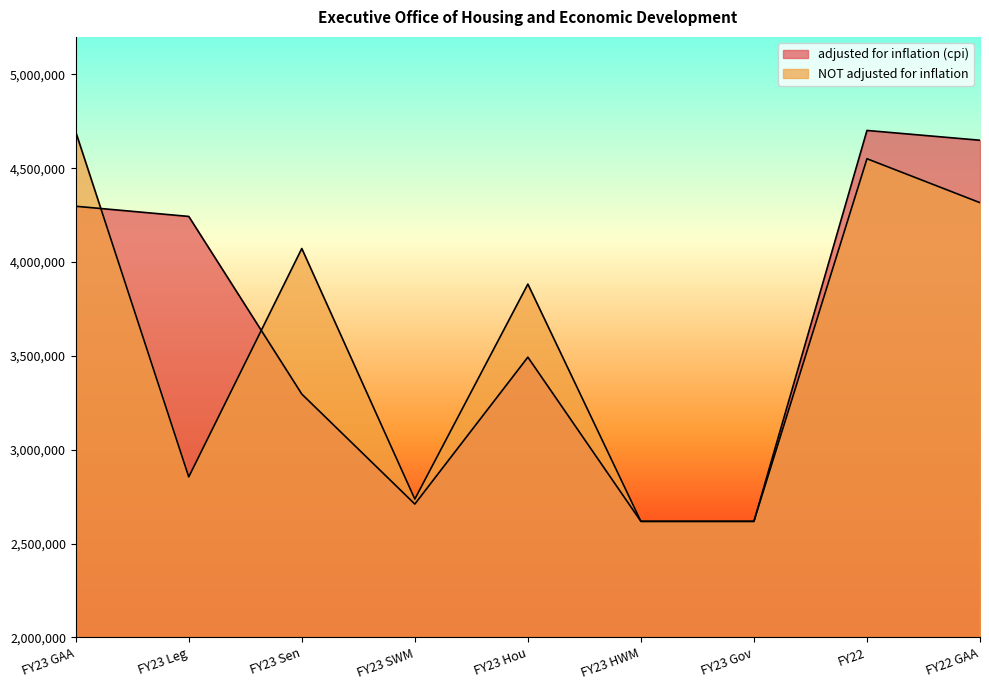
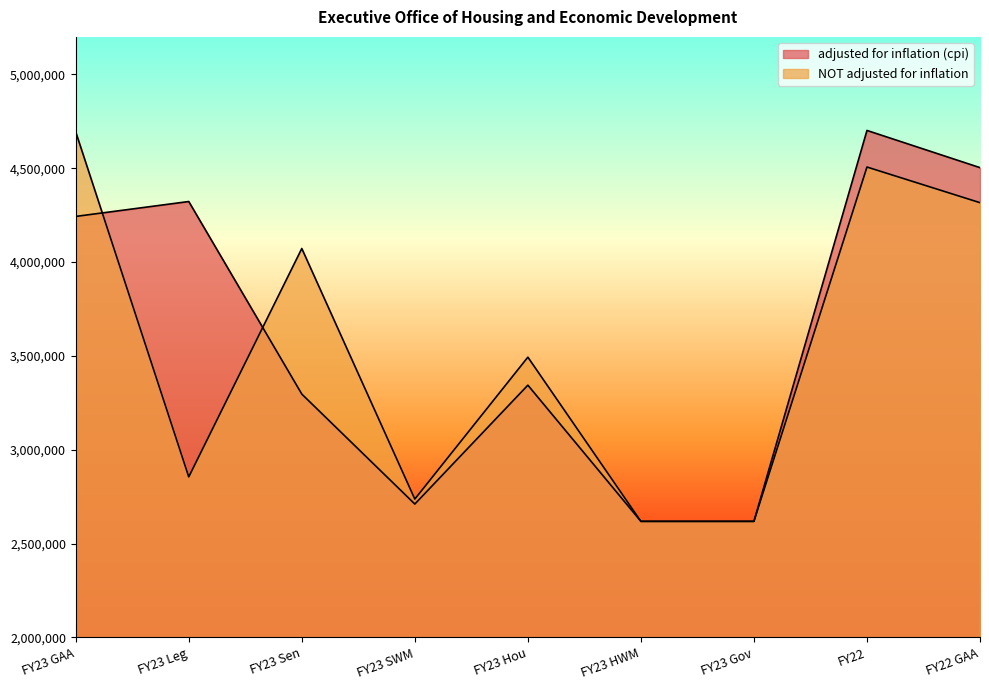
  {
    "adjusted for inflation (cpi)": {
-     "FY23 GAA": "4,300,000",
-     "FY23 Leg": "4,240,000",
+     "FY23 GAA": "4,240,000",
+     "FY23 Leg": "4,320,000",
      "FY23 Sen": "3,300,000",
      "FY23 SWM": "2,710,000",
-     "FY23 Hou": "3,490,000",
+     "FY23 Hou": "3,340,000",
      "FY22": "4,700,000",
-     "FY22 GAA": "4,650,000"
+     "FY22 GAA": "4,500,000"
    },
    "NOT adjusted for inflation": {
      "FY23 GAA": "4,690,000",
      "FY23 Leg": "2,860,000",
      "FY23 Sen": "4,070,000",
      "FY23 SWM": "2,740,000",
-     "FY23 Hou": "3,880,000",
-     "FY22": "4,550,000",
+     "FY23 Hou": "3,490,000",
+     "FY22": "4,510,000",
      "FY22 GAA": "4,320,000"
    }
  }
